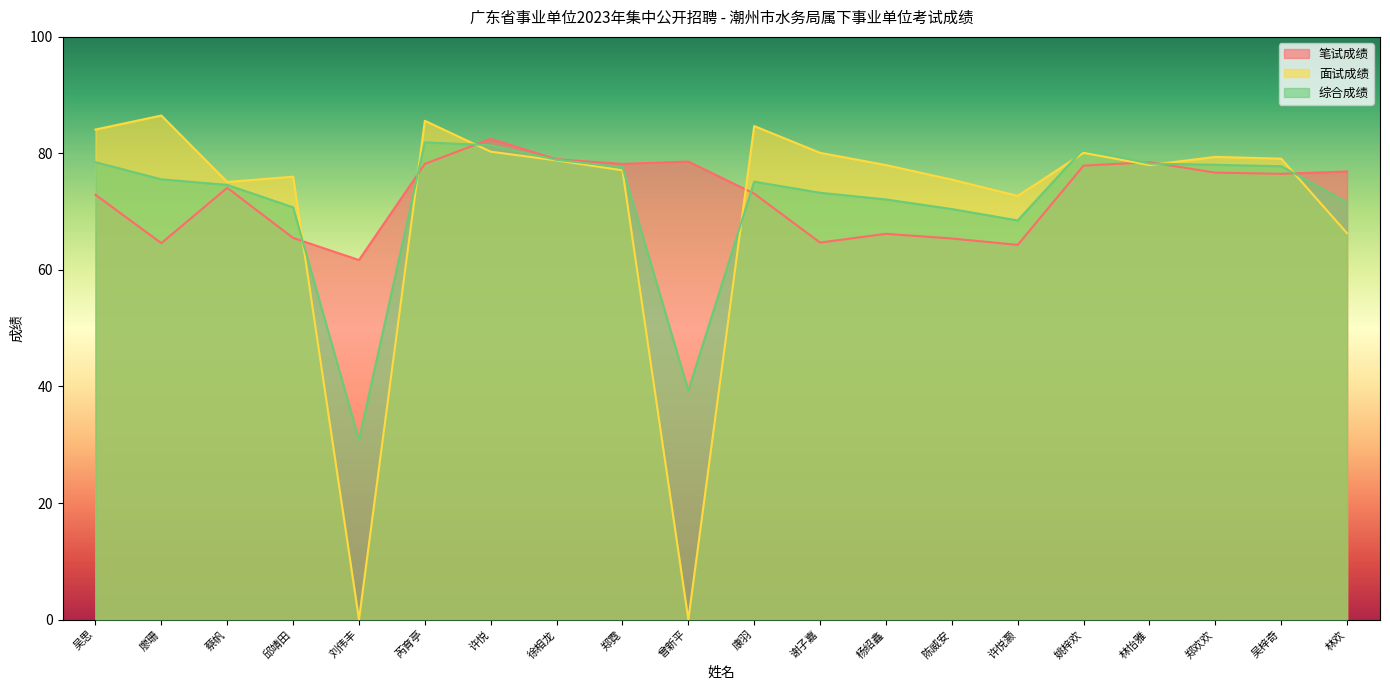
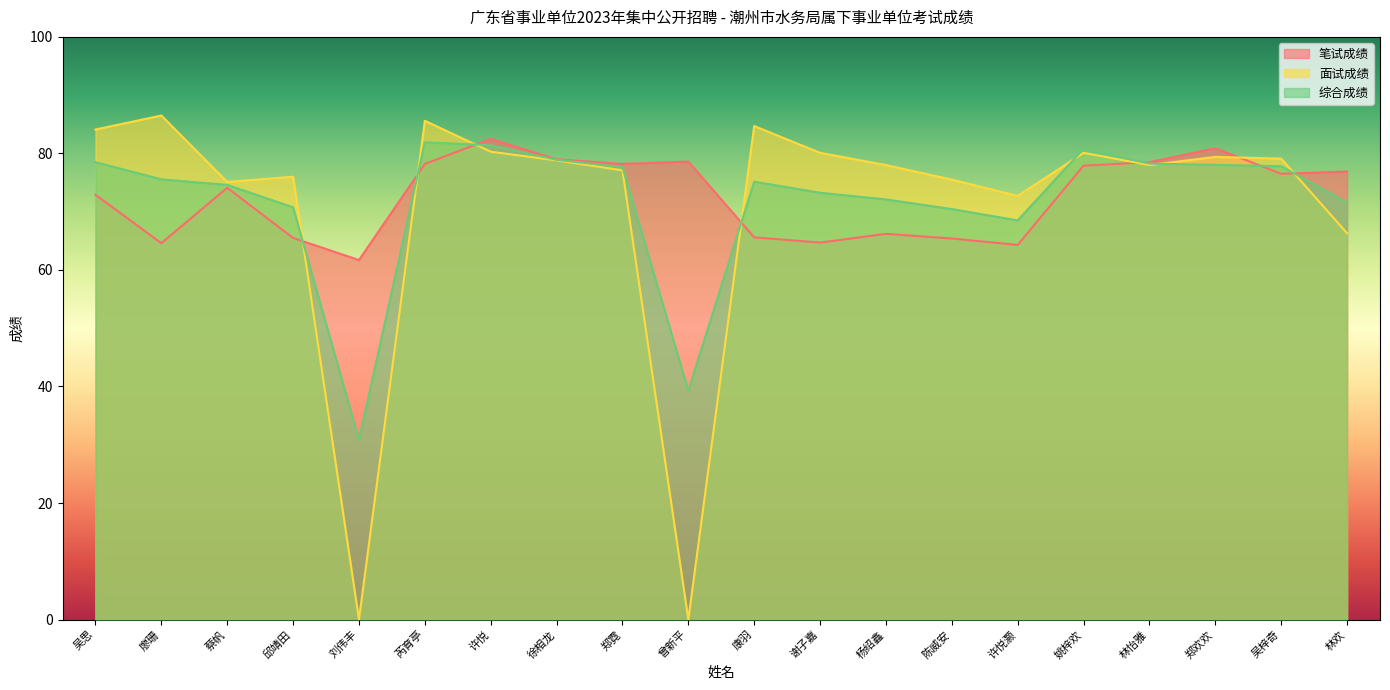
  {
    "笔试成绩": {
      "吴思": 73,
      "廖珊": 65,
      "蔡帆": 74,
      "邱靖田": 66,
      "刘伟丰": 62,
      "芮育亭": 78,
      "许悦": 83,
      "郑霓": 78,
      "曾新平": 79,
-     "康羽": 73,
+     "康羽": 66,
      "谢子嘉": 65,
      "杨绍鑫": 66,
      "陈威安": 65,
      "许悦灏": 64,
      "姚梓欢": 78,
-     "郑欢欢": 77,
+     "郑欢欢": 81,
      "吴梓奇": 77,
      "林欢": 77
    },
    "面试成绩": {
      "吴思": 84,
      "廖珊": 87,
      "蔡帆": 75,
      "邱靖田": 76,
      "刘伟丰": 0,
      "芮育亭": 86,
      "许悦": 80,
      "郑霓": 77,
      "曾新平": 0,
      "康羽": 85,
      "谢子嘉": 80,
      "杨绍鑫": 78,
      "陈威安": 76,
      "许悦灏": 73,
      "姚梓欢": 80,
      "郑欢欢": 79,
      "吴梓奇": 79,
      "林欢": 66
    },
    "综合成绩": {
      "吴思": 79,
      "廖珊": 76,
      "蔡帆": 75,
      "邱靖田": 71,
      "刘伟丰": 31,
      "芮育亭": 82,
      "许悦": 81,
      "郑霓": 78,
      "曾新平": 39,
      "康羽": 75,
      "谢子嘉": 73,
      "杨绍鑫": 72,
      "陈威安": 70,
      "许悦灏": 69,
      "姚梓欢": 81,
      "郑欢欢": 78,
      "吴梓奇": 78,
      "林欢": 72
    }
  }
